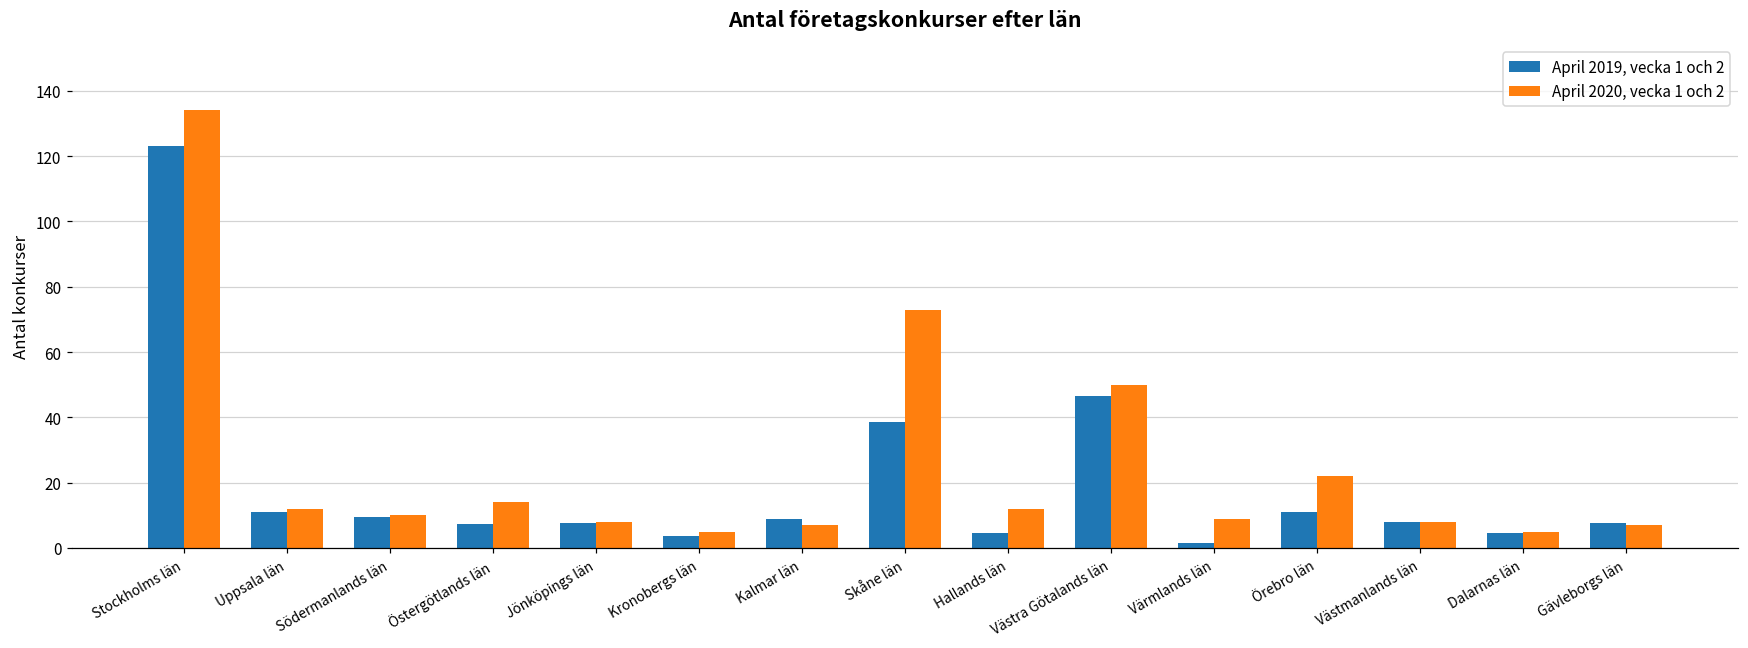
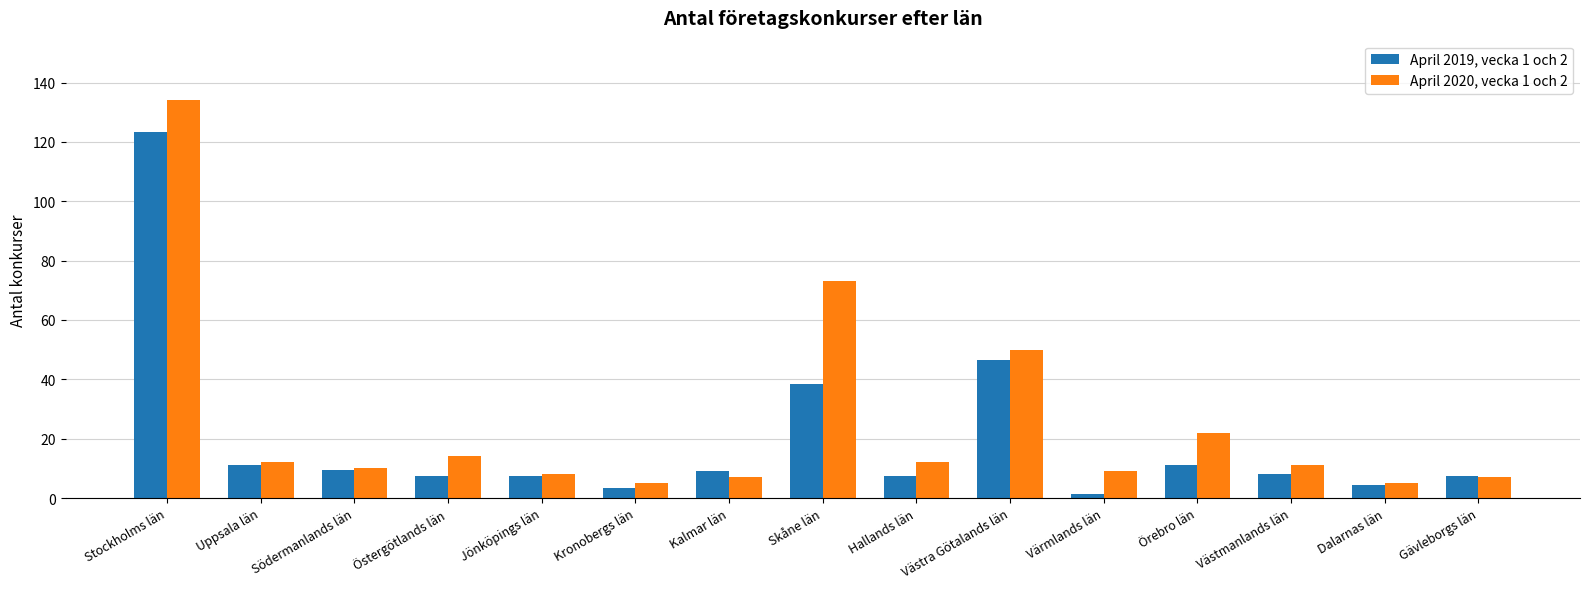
  {
    "April 2019, vecka 1 och 2": {
      "Stockholms län": 123,
      "Uppsala län": 11,
      "Södermanlands län": 10,
      "Östergötlands län": 7,
      "Jönköpings län": 8,
      "Kronobergs län": 4,
      "Kalmar län": 9,
      "Skåne län": 39,
-     "Hallands län": 5,
+     "Hallands län": 8,
      "Västra Götalands län": 47,
      "Värmlands län": 2,
      "Örebro län": 11,
      "Västmanlands län": 8,
      "Dalarnas län": 5,
      "Gävleborgs län": 8
    },
    "April 2020, vecka 1 och 2": {
      "Stockholms län": 134,
      "Uppsala län": 12,
      "Södermanlands län": 10,
      "Östergötlands län": 14,
      "Jönköpings län": 8,
      "Kronobergs län": 5,
      "Kalmar län": 7,
      "Skåne län": 73,
      "Hallands län": 12,
      "Västra Götalands län": 50,
      "Värmlands län": 9,
      "Örebro län": 22,
-     "Västmanlands län": 8,
+     "Västmanlands län": 11,
      "Dalarnas län": 5,
      "Gävleborgs län": 7
    }
  }
